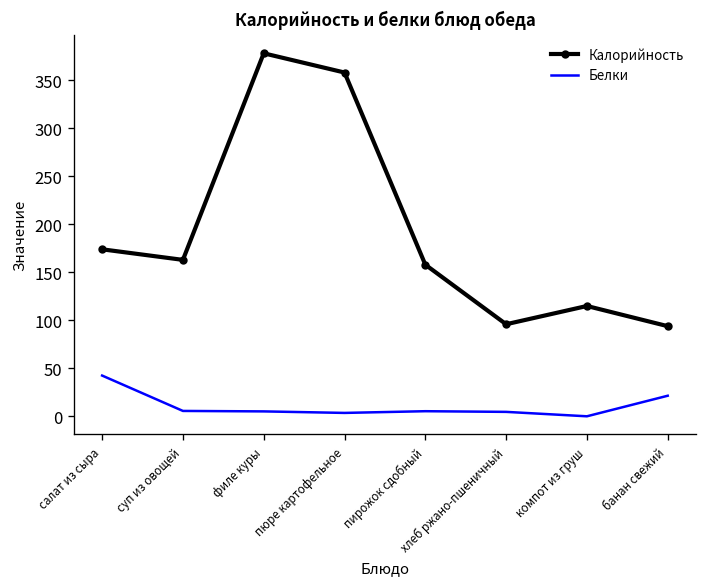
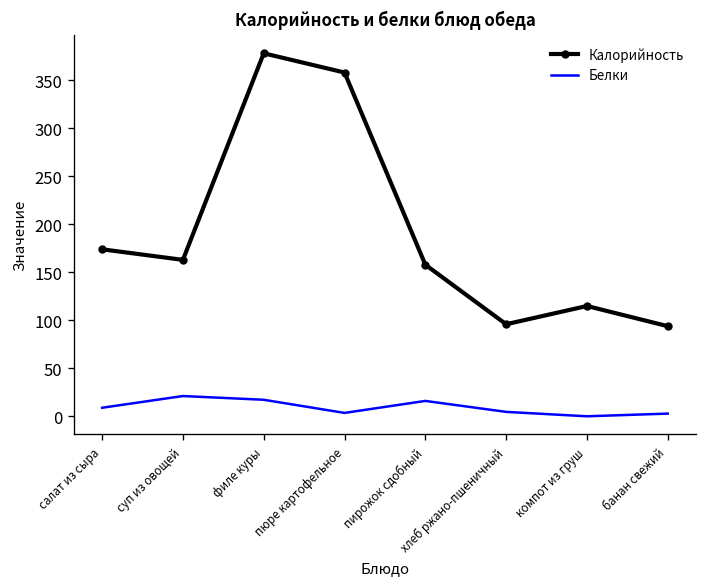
  {
    "Калорийность": {
      "салат из сыра": 170,
      "суп из овощей": 160,
      "филе куры": 380,
      "пюре картофельное": 360,
      "пирожок сдобный": 160,
      "хлеб ржано-пшеничный": 100,
      "компот из груш": 120,
      "банан свежий": 90
    },
    "Белки": {
-     "салат из сыра": 40,
-     "суп из овощей": 10,
-     "филе куры": 10,
+     "салат из сыра": 10,
+     "суп из овощей": 20,
+     "филе куры": 20,
      "пюре картофельное": 0,
-     "пирожок сдобный": 10,
+     "пирожок сдобный": 20,
      "хлеб ржано-пшеничный": 0,
      "компот из груш": 0,
-     "банан свежий": 20
+     "банан свежий": 0
    }
  }
